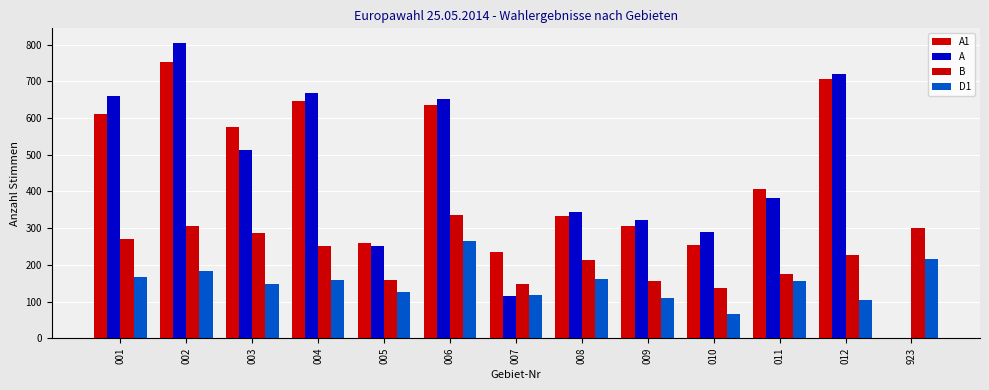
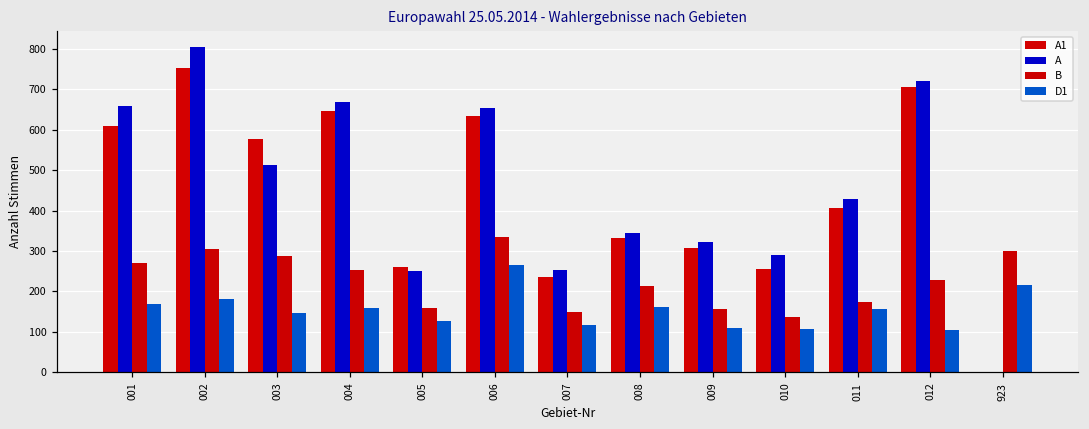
  {
    "A": {
      "001": 660,
      "002": 800,
      "003": 510,
      "004": 670,
      "005": 250,
      "006": 650,
-     "007": 120,
+     "007": 250,
      "008": 340,
      "009": 320,
      "010": 290,
-     "011": 380,
+     "011": 430,
      "012": 720,
      "923": 0
    },
    "D1": {
      "001": 170,
      "002": 180,
      "003": 150,
      "004": 160,
      "005": 130,
      "006": 260,
      "007": 120,
      "008": 160,
      "009": 110,
-     "010": 70,
+     "010": 110,
      "011": 160,
      "012": 100,
      "923": 220
    }
  }
